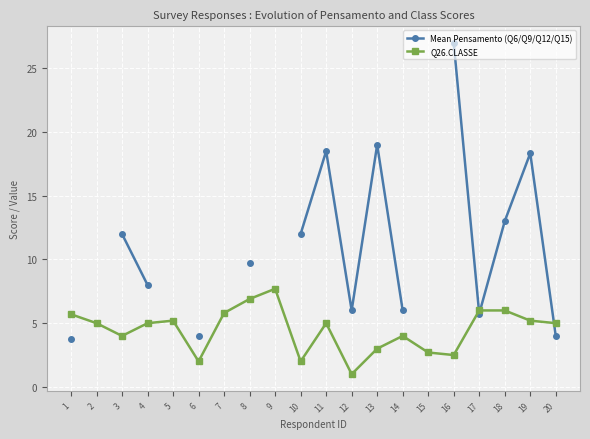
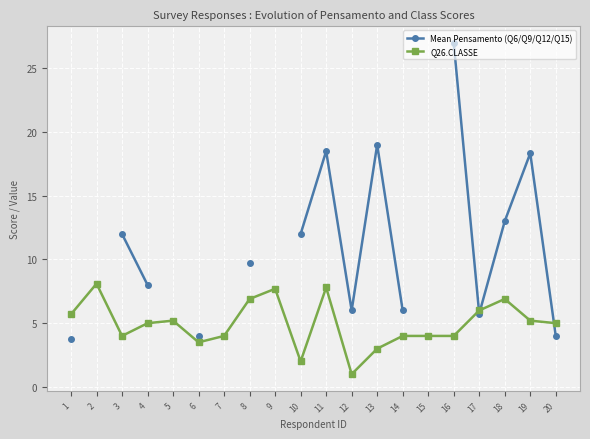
  {
    "Mean Pensamento (Q6/Q9/Q12/Q15)": {
      "1": 3.8,
      "3": 12.0,
      "4": 8.0,
      "6": 4.0,
      "8": 9.8,
      "10": 12.0,
      "11": 18.5,
      "12": 6.0,
      "13": 19.0,
      "14": 6.0,
      "17": 5.8,
      "18": 13.0,
      "19": 18.3,
      "20": 4.0
    },
    "Q26.CLASSE": {
      "1": 5.7,
-     "2": 5.0,
+     "2": 8.1,
      "3": 4.0,
      "4": 5.0,
      "5": 5.2,
-     "6": 2.0,
-     "7": 5.8,
+     "6": 3.5,
+     "7": 4.0,
      "8": 6.9,
      "9": 7.7,
      "10": 2.0,
-     "11": 5.0,
+     "11": 7.8,
      "12": 1.0,
      "13": 3.0,
      "14": 4.0,
-     "15": 2.7,
-     "16": 2.5,
+     "15": 4.0,
+     "16": 4.0,
      "17": 6.0,
-     "18": 6.0,
+     "18": 6.9,
      "19": 5.2,
      "20": 5.0
    }
  }
